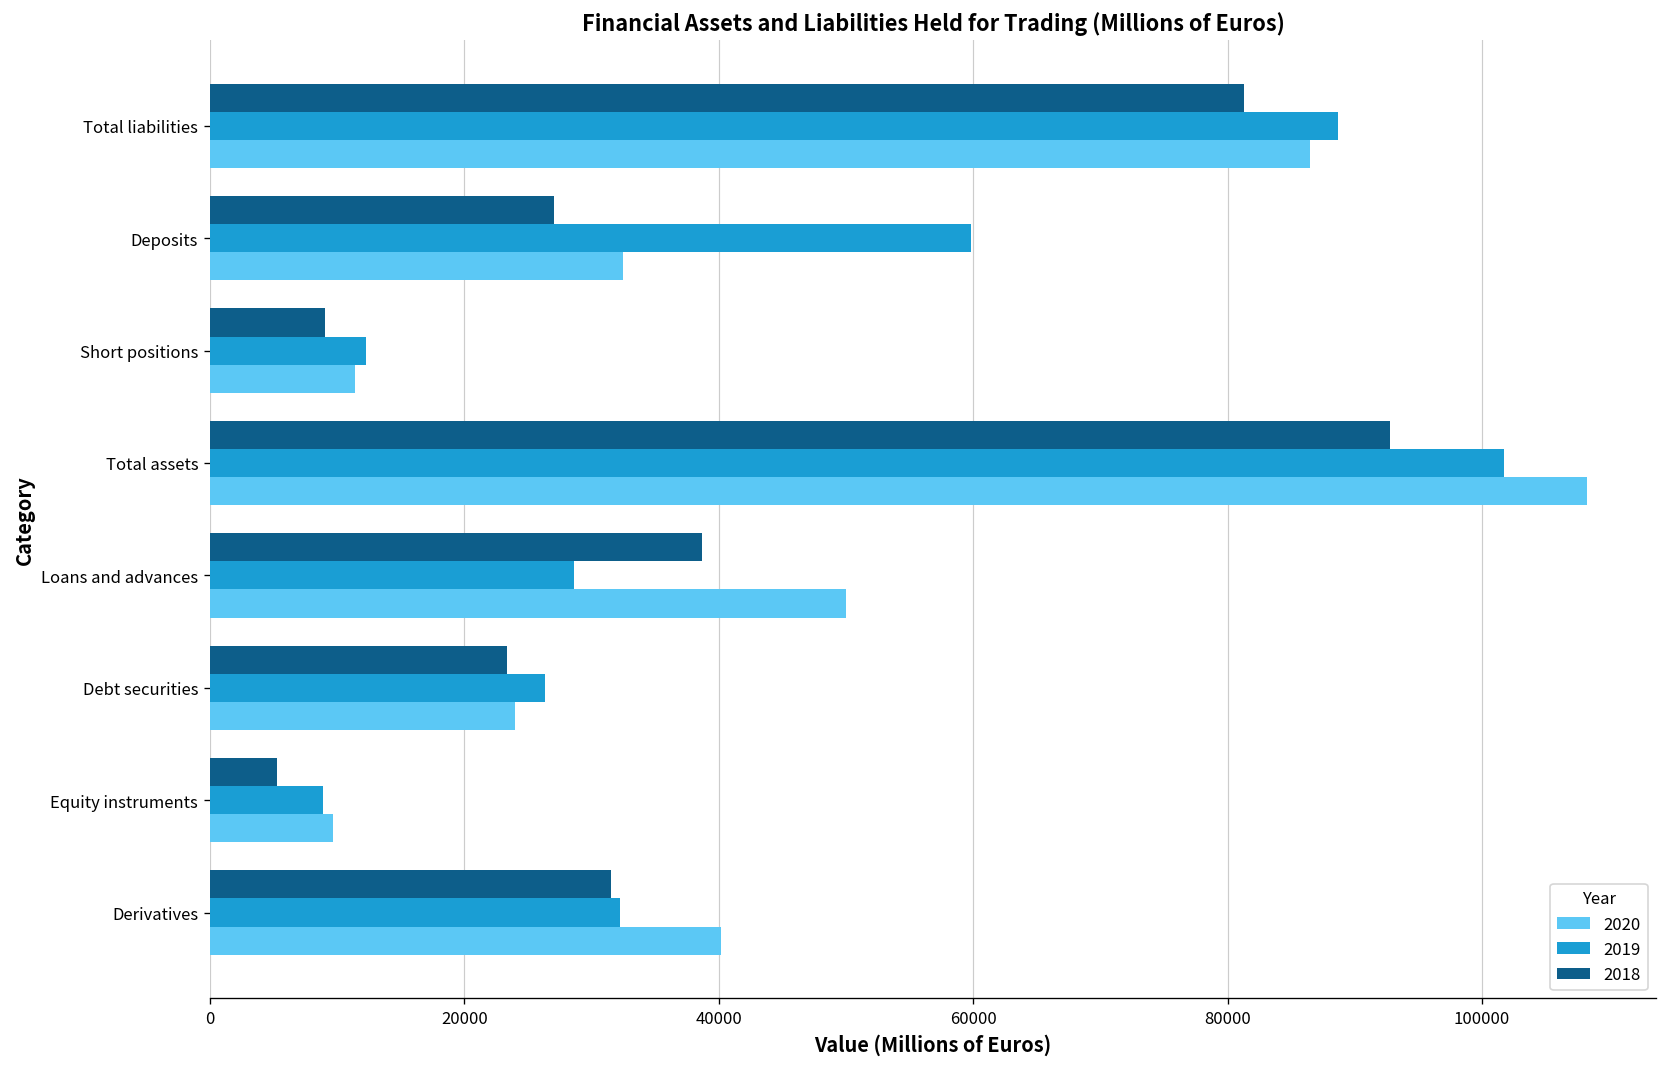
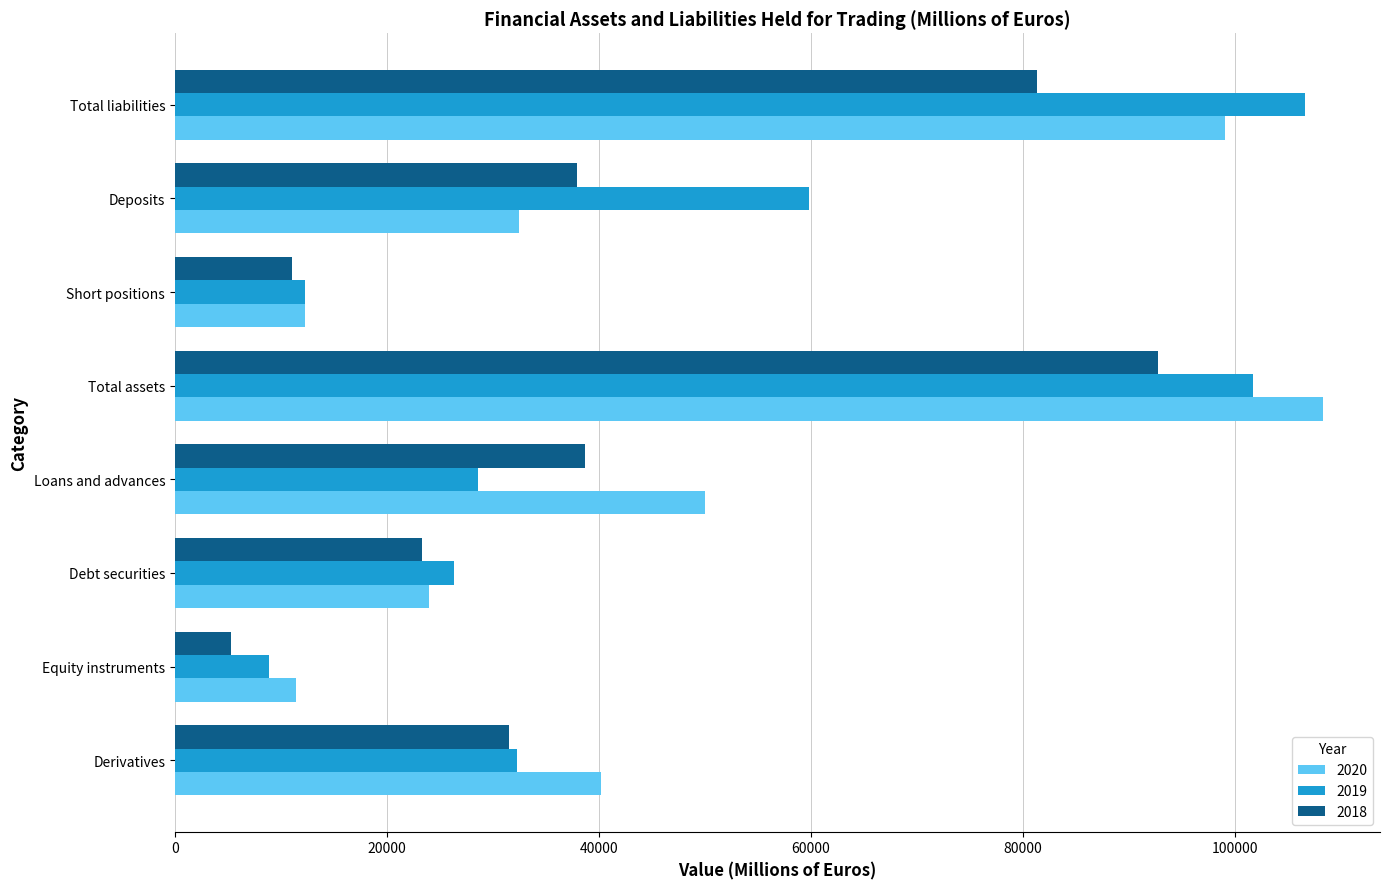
  {
    "2020": {
-     "Total liabilities": 86500,
+     "Total liabilities": 99100,
      "Deposits": 32500,
-     "Short positions": 11400,
+     "Short positions": 12300,
      "Total assets": 108300,
      "Loans and advances": 50000,
      "Debt securities": 24000,
-     "Equity instruments": 9700,
+     "Equity instruments": 11500,
      "Derivatives": 40200
    },
    "2019": {
-     "Total liabilities": 88700,
+     "Total liabilities": 106600,
      "Deposits": 59800,
      "Short positions": 12200,
      "Total assets": 101700,
      "Loans and advances": 28600,
      "Debt securities": 26300,
      "Equity instruments": 8900,
      "Derivatives": 32200
    },
    "2018": {
      "Total liabilities": 81300,
-     "Deposits": 27100,
-     "Short positions": 9100,
+     "Deposits": 37900,
+     "Short positions": 11000,
      "Total assets": 92700,
      "Loans and advances": 38700,
      "Debt securities": 23300,
      "Equity instruments": 5300,
      "Derivatives": 31500
    }
  }
